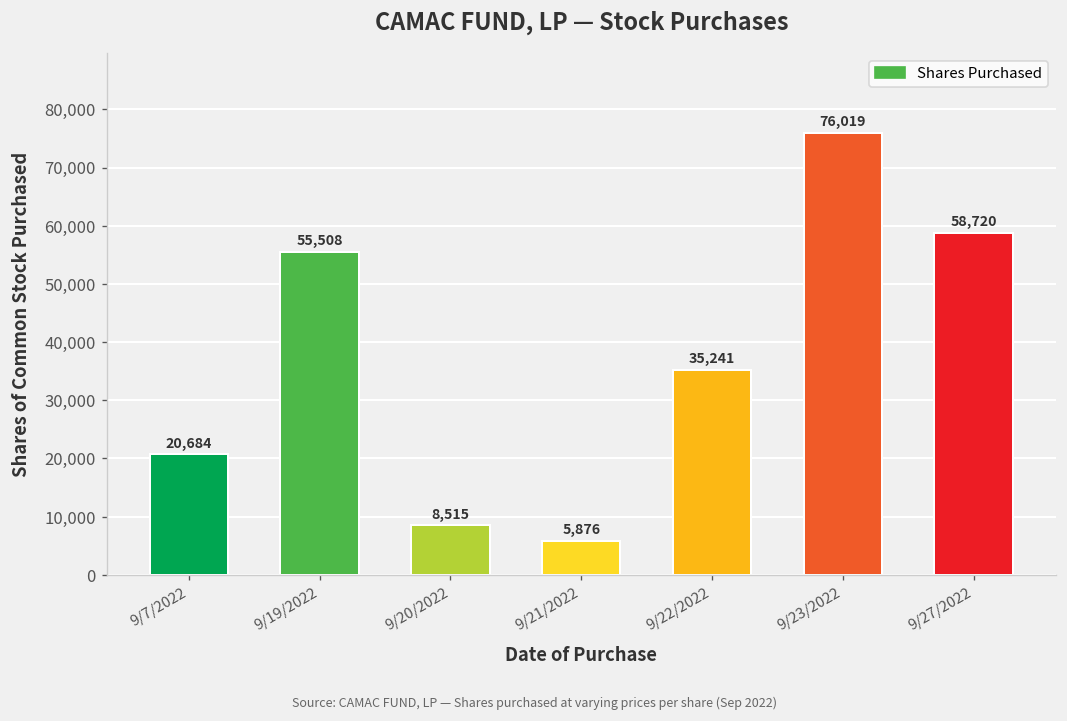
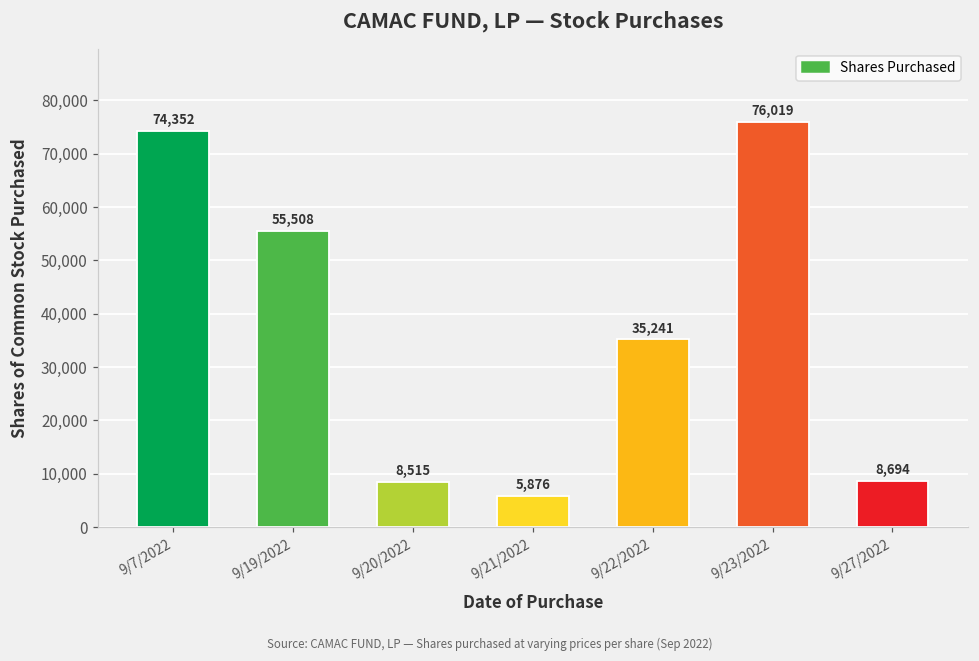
  {
-   "9/7/2022": "20,684",
+   "9/7/2022": "74,352",
    "9/19/2022": "55,508",
    "9/20/2022": "8,515",
    "9/21/2022": "5,876",
    "9/22/2022": "35,241",
    "9/23/2022": "76,019",
-   "9/27/2022": "58,720"
+   "9/27/2022": "8,694"
  }
